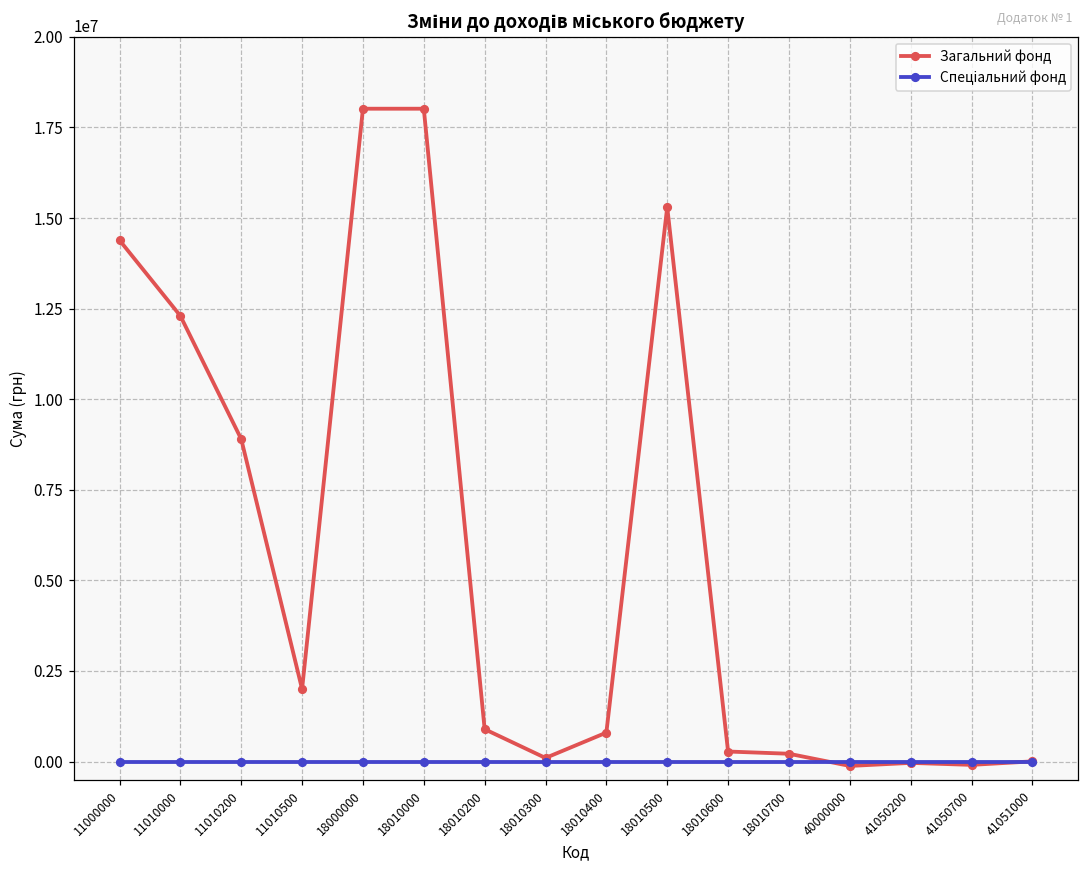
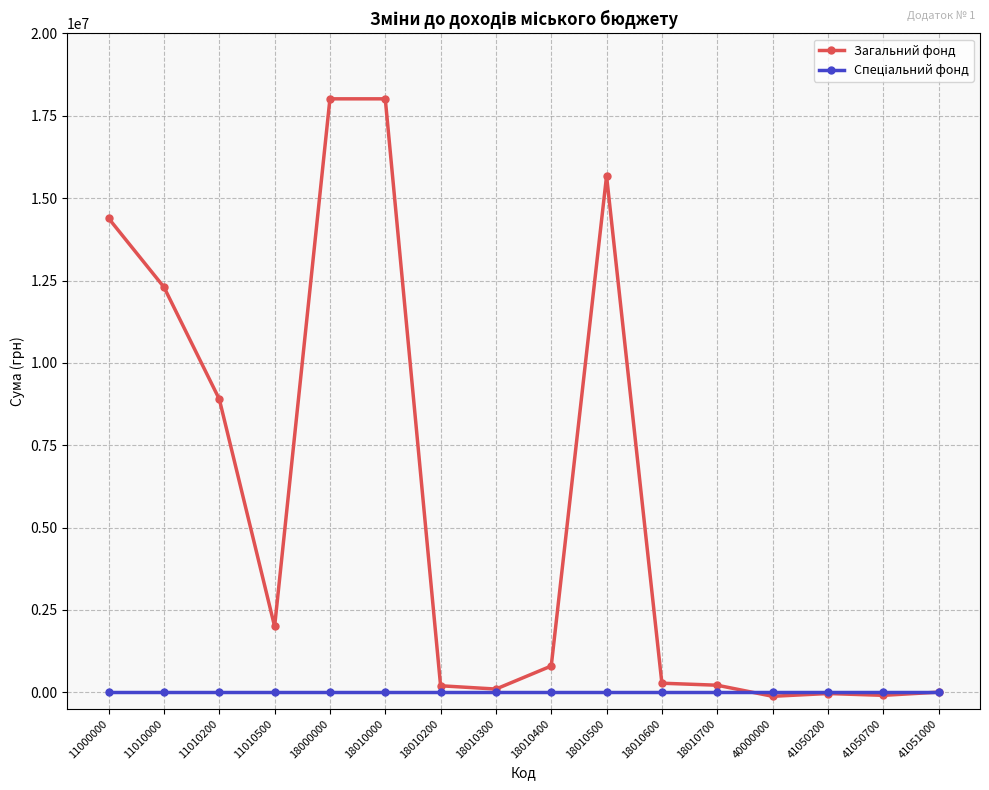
  {
    "Загальний фонд": {
      "11000000": 14400000,
      "11010000": 12300000,
      "11010200": 8900000,
      "11010500": 2000000,
      "18000000": 18000000,
      "18010000": 18000000,
-     "18010200": 900000,
+     "18010200": 200000,
      "18010300": 100000,
      "18010400": 800000,
-     "18010500": 15300000,
+     "18010500": 15700000,
      "18010600": 300000,
      "18010700": 200000,
      "40000000": -100000,
      "41050700": -100000
    },
    "Спеціальний фонд": {
      "11000000": 0,
      "11010000": 0,
      "11010200": 0,
      "11010500": 0,
      "18000000": 0,
      "18010000": 0,
      "18010200": 0,
      "18010300": 0,
      "18010400": 0,
      "18010500": 0,
      "18010600": 0,
      "18010700": 0,
      "40000000": 0,
      "41050700": 0
    }
  }
